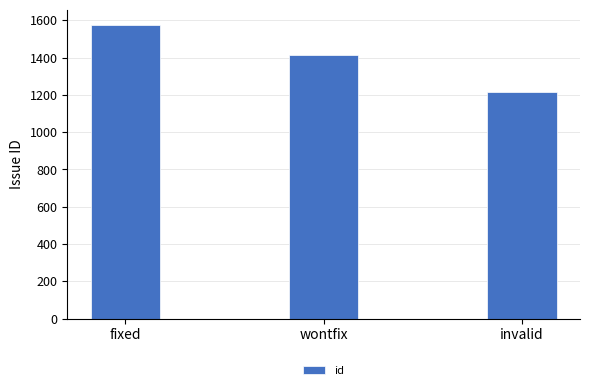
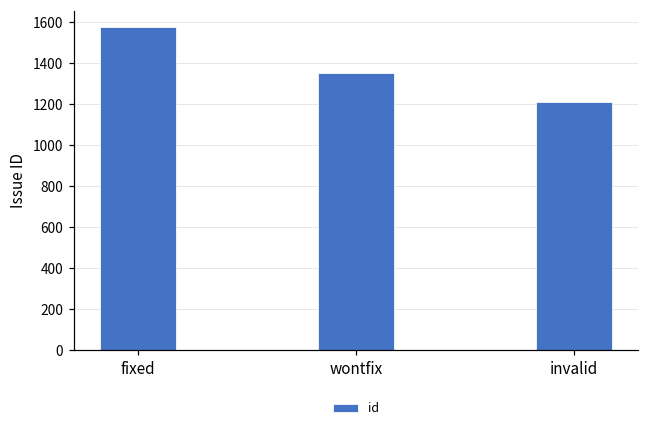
  {
    "fixed": 1580,
-   "wontfix": 1410,
+   "wontfix": 1350,
    "invalid": 1210
  }
